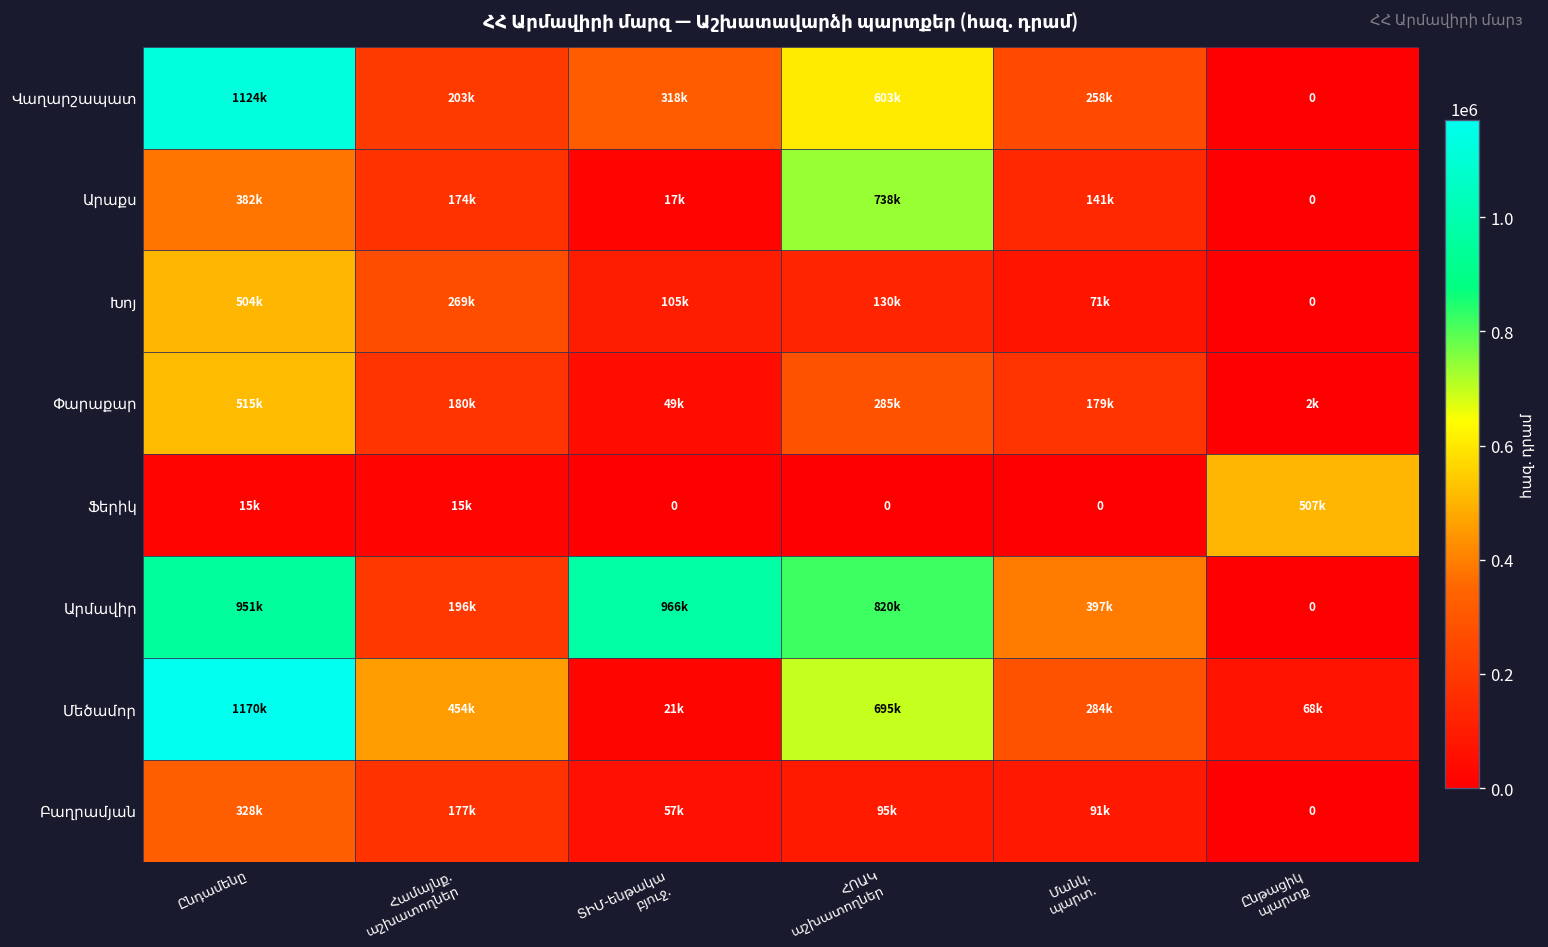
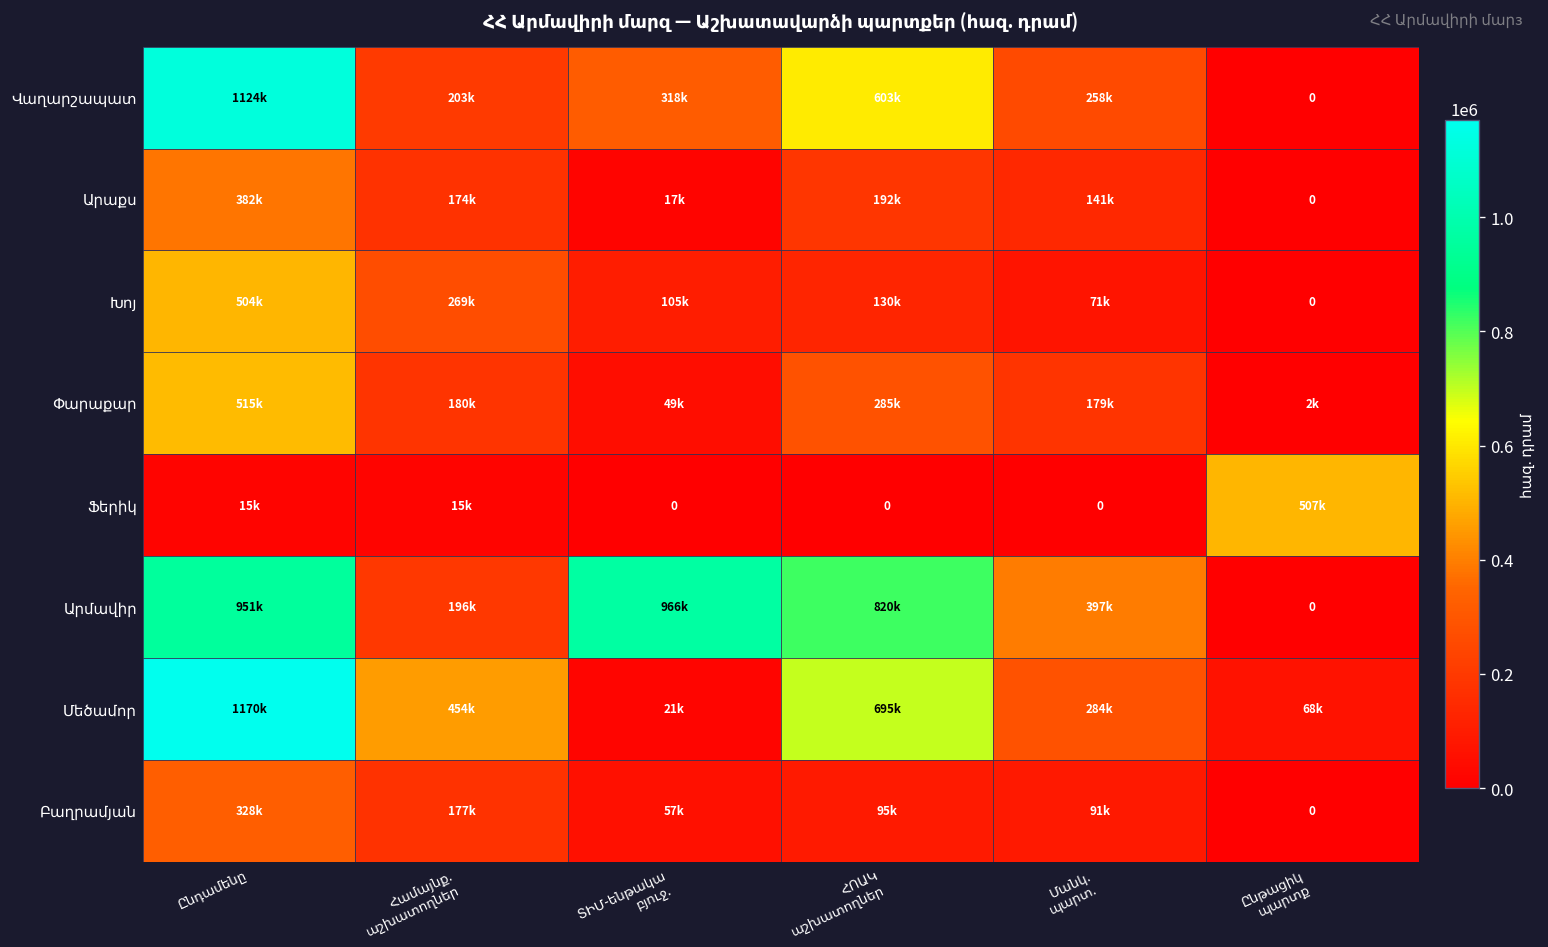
  {
    "Վաղարշապատ": {
      "Ընդամենը": "1124k",
      "Համայնք. աշխատողներ": "203k",
      "ՏԻՄ-ենթակա բյուջ.": "318k",
      "ՀՈԱԿ աշխատողներ": "603k",
      "Մանկ. պարտ.": "258k",
      "Ընթացիկ պարտք": "0"
    },
    "Արաքս": {
      "Ընդամենը": "382k",
      "Համայնք. աշխատողներ": "174k",
      "ՏԻՄ-ենթակա բյուջ.": "17k",
-     "ՀՈԱԿ աշխատողներ": "738k",
+     "ՀՈԱԿ աշխատողներ": "192k",
      "Մանկ. պարտ.": "141k",
      "Ընթացիկ պարտք": "0"
    },
    "Խոյ": {
      "Ընդամենը": "504k",
      "Համայնք. աշխատողներ": "269k",
      "ՏԻՄ-ենթակա բյուջ.": "105k",
      "ՀՈԱԿ աշխատողներ": "130k",
      "Մանկ. պարտ.": "71k",
      "Ընթացիկ պարտք": "0"
    },
    "Փարաքար": {
      "Ընդամենը": "515k",
      "Համայնք. աշխատողներ": "180k",
      "ՏԻՄ-ենթակա բյուջ.": "49k",
      "ՀՈԱԿ աշխատողներ": "285k",
      "Մանկ. պարտ.": "179k",
      "Ընթացիկ պարտք": "2k"
    },
    "Ֆերիկ": {
      "Ընդամենը": "15k",
      "Համայնք. աշխատողներ": "15k",
      "ՏԻՄ-ենթակա բյուջ.": "0",
      "ՀՈԱԿ աշխատողներ": "0",
      "Մանկ. պարտ.": "0",
      "Ընթացիկ պարտք": "507k"
    },
    "Արմավիր": {
      "Ընդամենը": "951k",
      "Համայնք. աշխատողներ": "196k",
      "ՏԻՄ-ենթակա բյուջ.": "966k",
      "ՀՈԱԿ աշխատողներ": "820k",
      "Մանկ. պարտ.": "397k",
      "Ընթացիկ պարտք": "0"
    },
    "Մեծամոր": {
      "Ընդամենը": "1170k",
      "Համայնք. աշխատողներ": "454k",
      "ՏԻՄ-ենթակա բյուջ.": "21k",
      "ՀՈԱԿ աշխատողներ": "695k",
      "Մանկ. պարտ.": "284k",
      "Ընթացիկ պարտք": "68k"
    },
    "Բաղրամյան": {
      "Ընդամենը": "328k",
      "Համայնք. աշխատողներ": "177k",
      "ՏԻՄ-ենթակա բյուջ.": "57k",
      "ՀՈԱԿ աշխատողներ": "95k",
      "Մանկ. պարտ.": "91k",
      "Ընթացիկ պարտք": "0"
    }
  }
